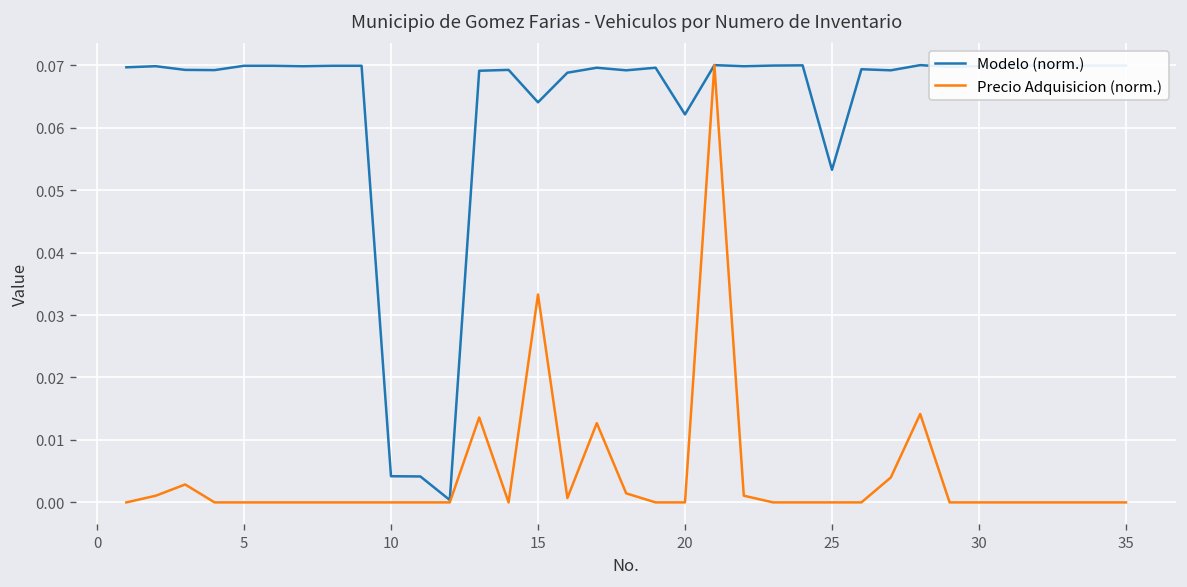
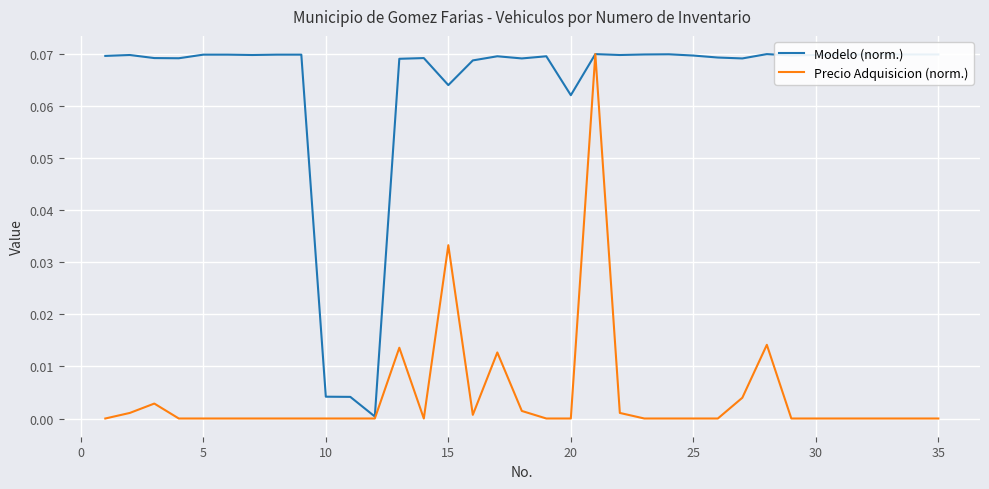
  {
    "Modelo (norm.)": {
      "5": 0.070,
      "10": 0.004,
      "15": 0.064,
      "20": 0.062,
-     "25": 0.053
+     "25": 0.070
    },
    "Precio Adquisicion (norm.)": {
      "5": 0.000,
      "10": 0.000,
      "15": 0.033,
      "20": 0.000,
      "25": 0.000,
      "30": 0.000,
      "35": 0.000
    }
  }
